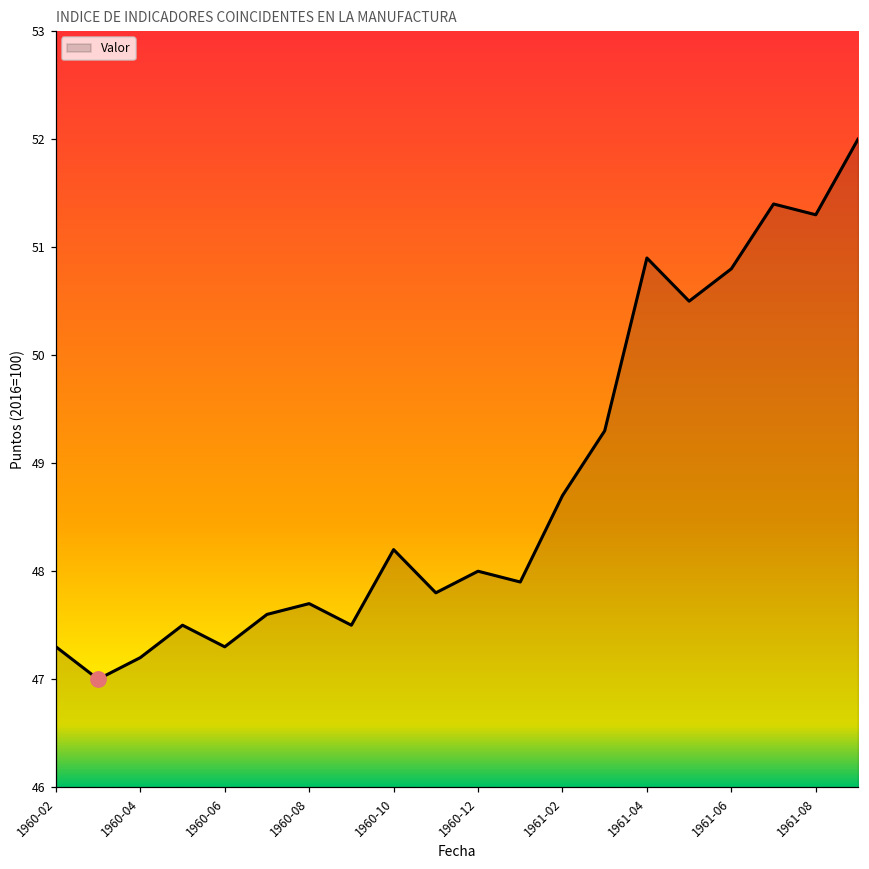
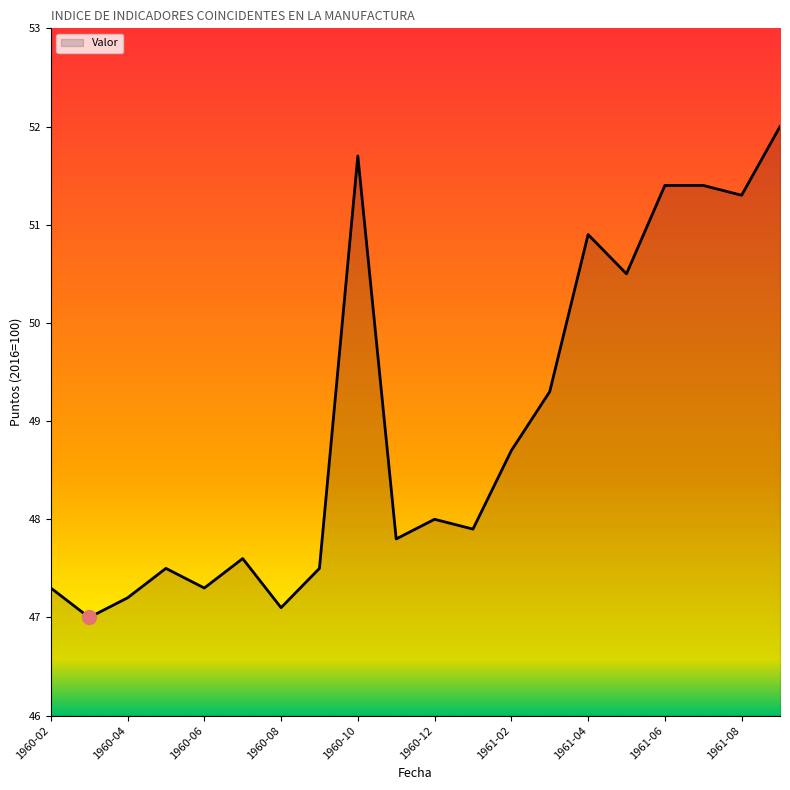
  {
    "Valor": {
      "1960-02": 47.3,
      "1960-04": 47.2,
      "1960-06": 47.3,
-     "1960-08": 47.7,
-     "1960-10": 48.2,
+     "1960-08": 47.1,
+     "1960-10": 51.7,
      "1960-12": 48.0,
      "1961-02": 48.7,
      "1961-04": 50.9,
-     "1961-06": 50.8,
+     "1961-06": 51.4,
      "1961-08": 51.3
    }
  }
